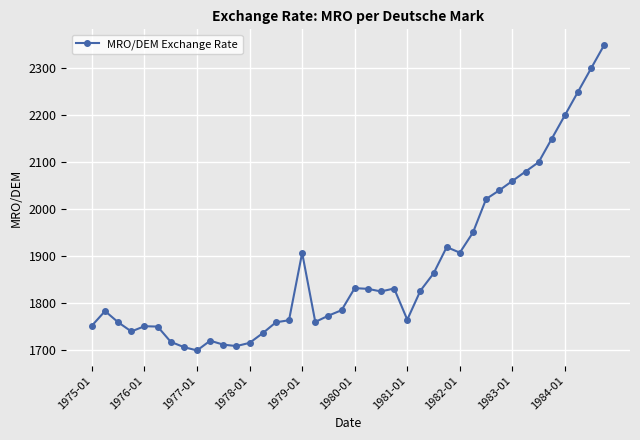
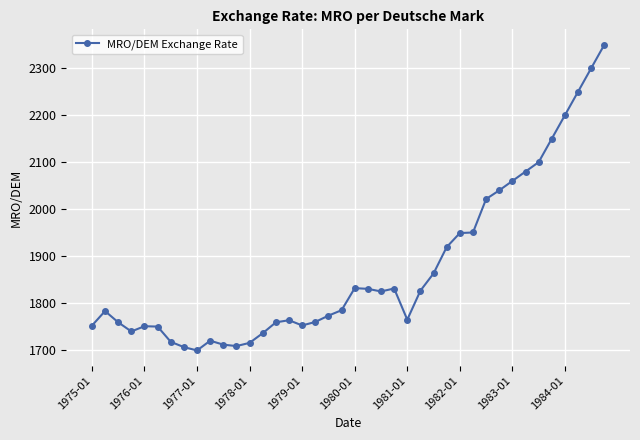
  {
    "1975-01": 1750,
    "1976-01": 1750,
    "1977-01": 1700,
    "1978-01": 1720,
-   "1979-01": 1910,
+   "1979-01": 1750,
    "1980-01": 1830,
    "1981-01": 1760,
-   "1982-01": 1910,
+   "1982-01": 1950,
    "1983-01": 2060,
    "1984-01": 2200
  }
